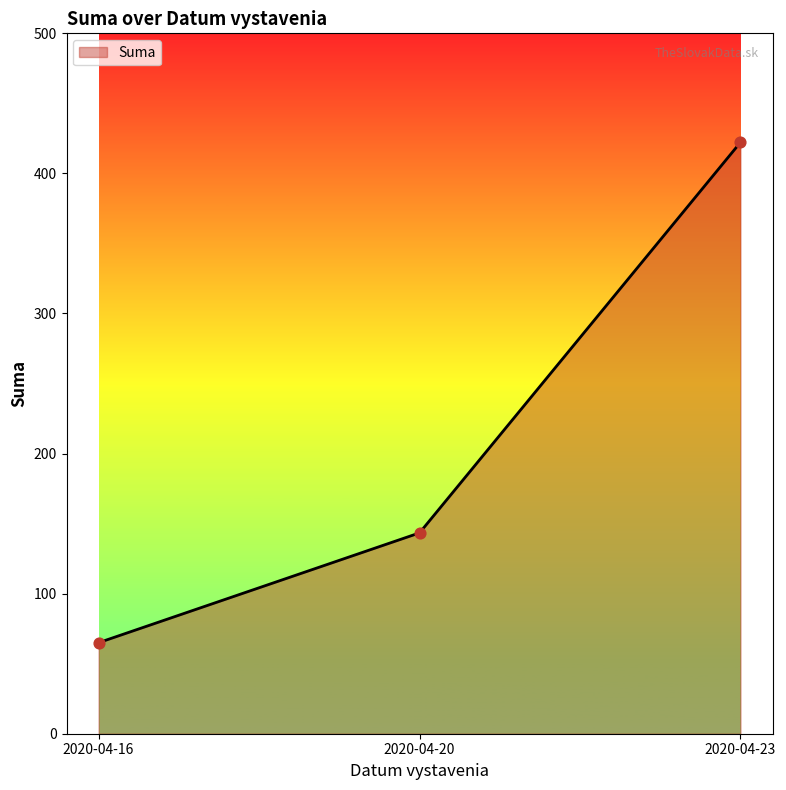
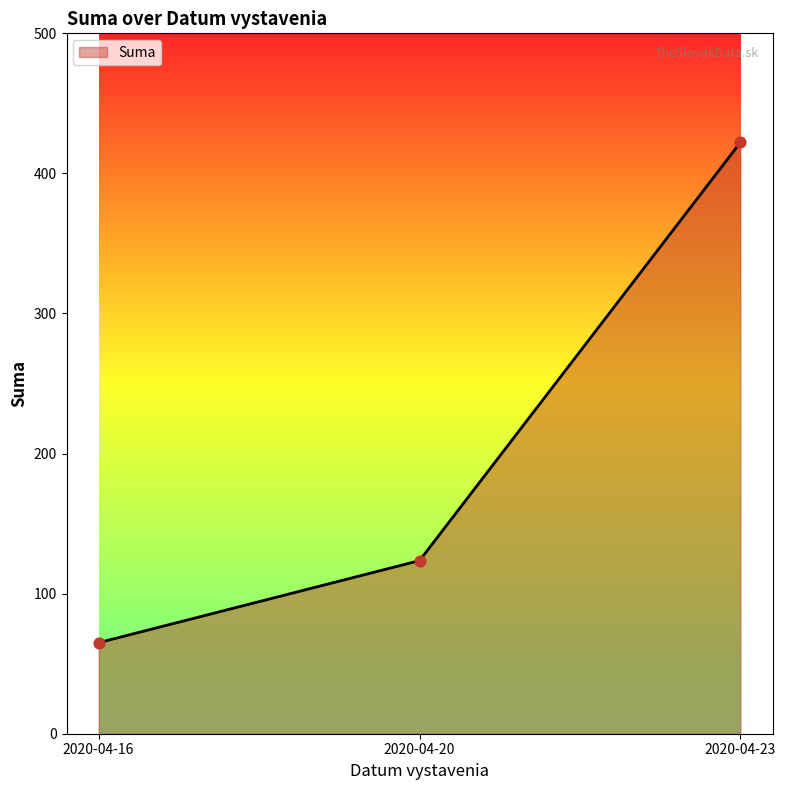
  {
    "2020-04-16": 65,
-   "2020-04-20": 143,
+   "2020-04-20": 124,
    "2020-04-23": 422
  }
